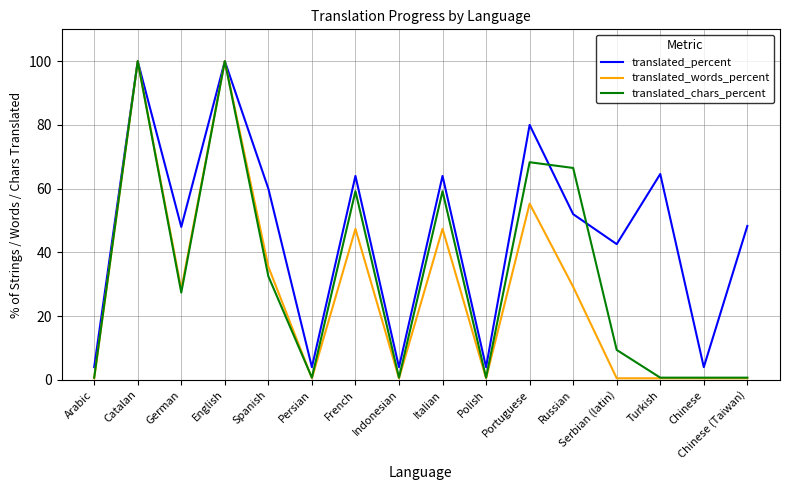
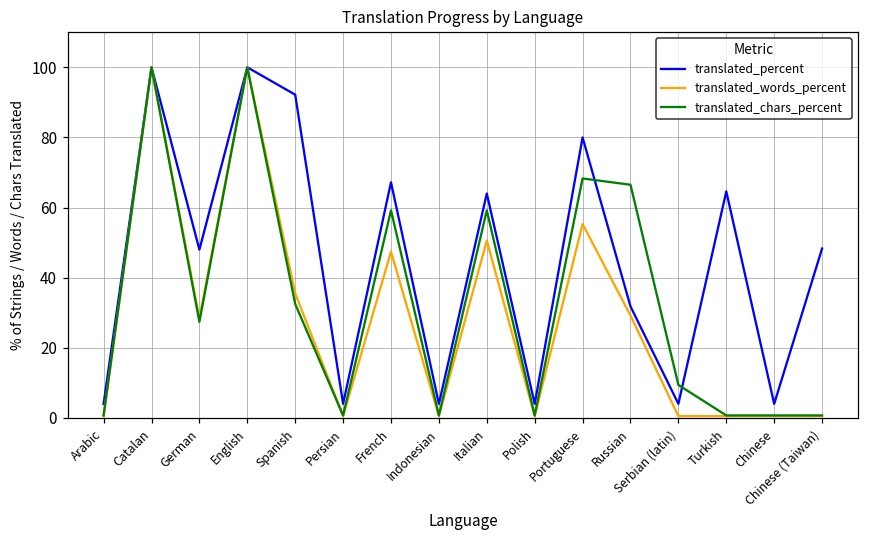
  {
    "translated_percent": {
      "Arabic": 4,
      "German": 48,
-     "Spanish": 60,
+     "Spanish": 92,
      "Persian": 4,
-     "French": 64,
+     "French": 67,
      "Indonesian": 4,
      "Italian": 64,
      "Polish": 4,
      "Portuguese": 80,
-     "Russian": 52,
-     "Serbian (latin)": 43,
+     "Russian": 32,
+     "Serbian (latin)": 4,
      "Turkish": 65,
      "Chinese": 4,
      "Chinese (Taiwan)": 48
    },
    "translated_words_percent": {
      "German": 28,
      "Spanish": 36,
      "French": 47,
-     "Italian": 47,
+     "Italian": 51,
      "Portuguese": 55,
      "Russian": 29,
      "Serbian (latin)": 1
    },
    "translated_chars_percent": {
      "German": 27,
      "Spanish": 33,
      "French": 59,
      "Italian": 59,
      "Portuguese": 68,
      "Russian": 67,
      "Serbian (latin)": 9
    }
  }
